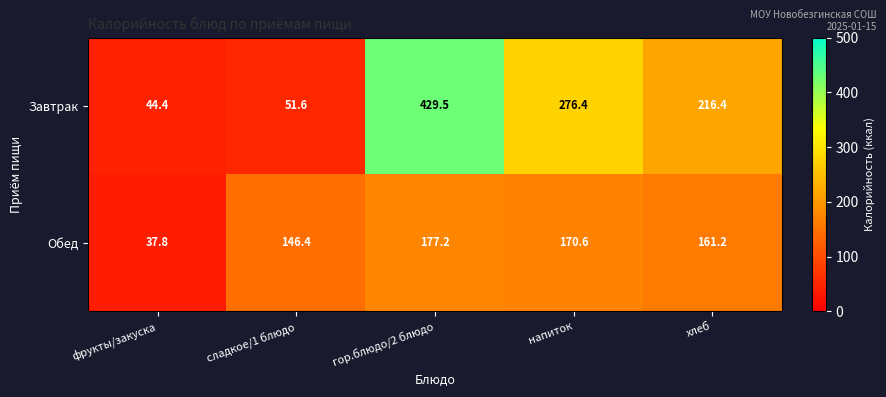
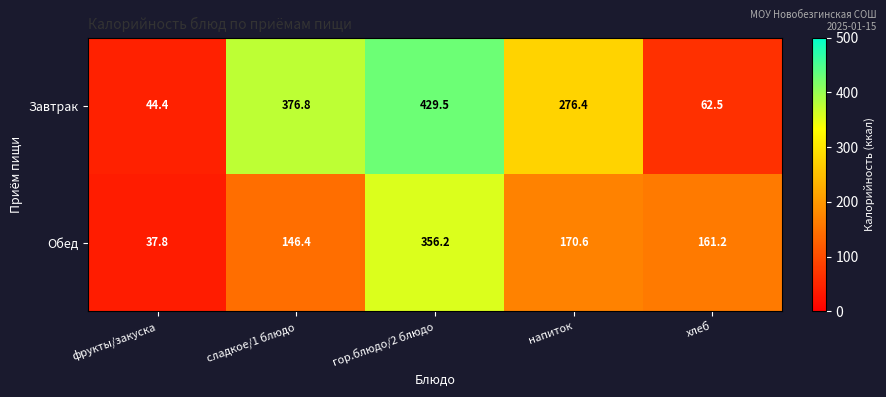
  {
    "Завтрак": {
      "фрукты/закуска": 44.4,
-     "сладкое/1 блюдо": 51.6,
+     "сладкое/1 блюдо": 376.8,
      "гор.блюдо/2 блюдо": 429.5,
      "напиток": 276.4,
-     "хлеб": 216.4
+     "хлеб": 62.5
    },
    "Обед": {
      "фрукты/закуска": 37.8,
      "сладкое/1 блюдо": 146.4,
-     "гор.блюдо/2 блюдо": 177.2,
+     "гор.блюдо/2 блюдо": 356.2,
      "напиток": 170.6,
      "хлеб": 161.2
    }
  }
